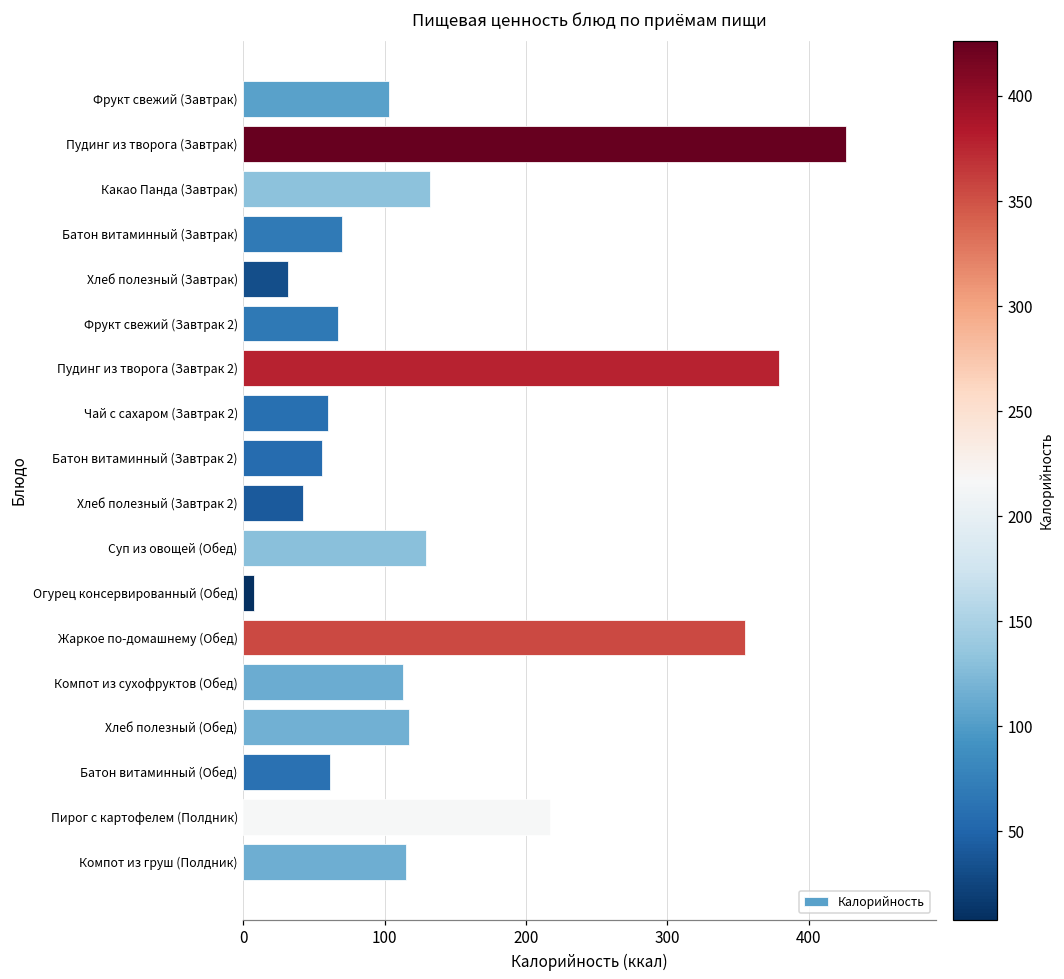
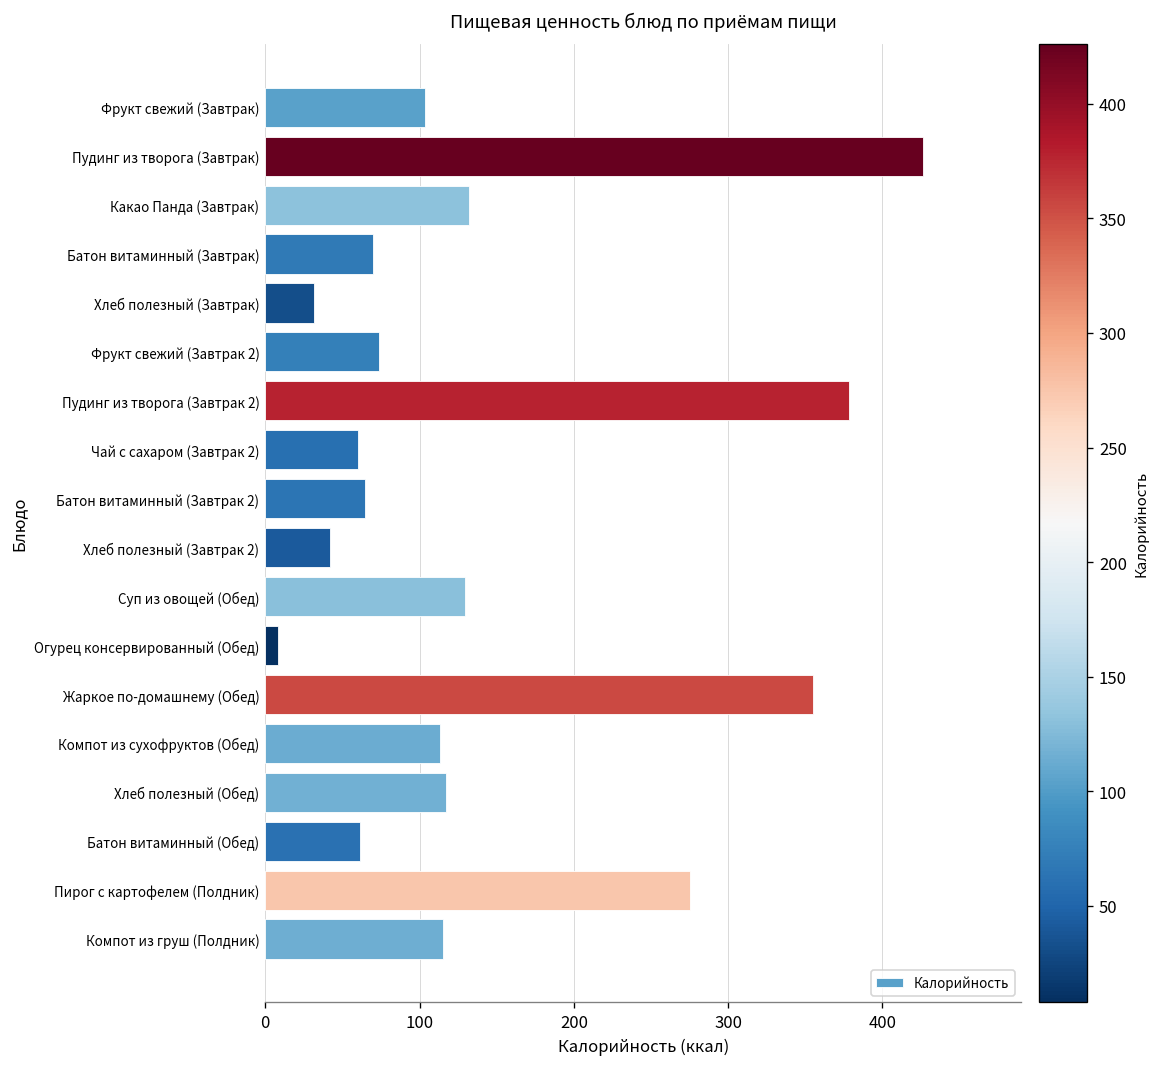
  {
    "Фрукт свежий (Завтрак)": 103,
    "Пудинг из творога (Завтрак)": 426,
    "Какао Панда (Завтрак)": 132,
    "Батон витаминный (Завтрак)": 70,
    "Хлеб полезный (Завтрак)": 32,
-   "Фрукт свежий (Завтрак 2)": 67,
+   "Фрукт свежий (Завтрак 2)": 74,
    "Пудинг из творога (Завтрак 2)": 379,
    "Чай с сахаром (Завтрак 2)": 60,
-   "Батон витаминный (Завтрак 2)": 56,
+   "Батон витаминный (Завтрак 2)": 64,
    "Хлеб полезный (Завтрак 2)": 42,
    "Суп из овощей (Обед)": 130,
    "Огурец консервированный (Обед)": 8,
    "Жаркое по-домашнему (Обед)": 355,
    "Компот из сухофруктов (Обед)": 113,
    "Хлеб полезный (Обед)": 117,
    "Батон витаминный (Обед)": 62,
-   "Пирог с картофелем (Полдник)": 217,
+   "Пирог с картофелем (Полдник)": 275,
    "Компот из груш (Полдник)": 115
  }
